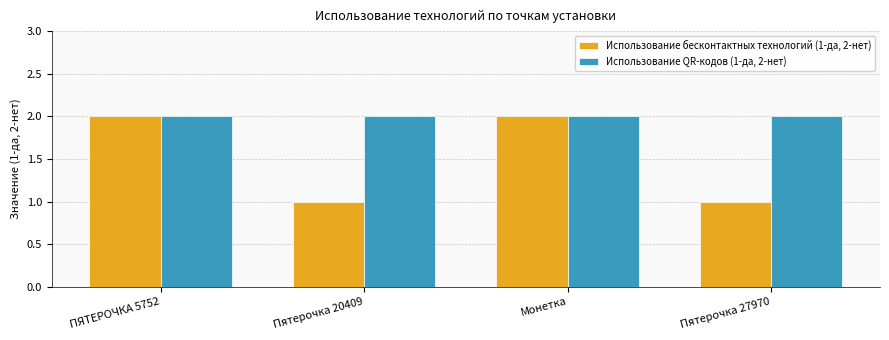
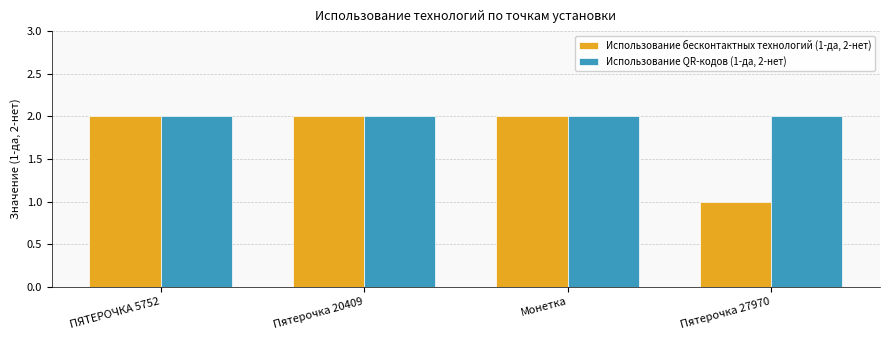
  {
    "Использование бесконтактных технологий (1-да, 2-нет)": {
      "ПЯТЕРОЧКА 5752": 2,
-     "Пятерочка 20409": 1,
+     "Пятерочка 20409": 2,
      "Монетка": 2,
      "Пятерочка 27970": 1
    },
    "Использование QR-кодов (1-да, 2-нет)": {
      "ПЯТЕРОЧКА 5752": 2,
      "Пятерочка 20409": 2,
      "Монетка": 2,
      "Пятерочка 27970": 2
    }
  }
